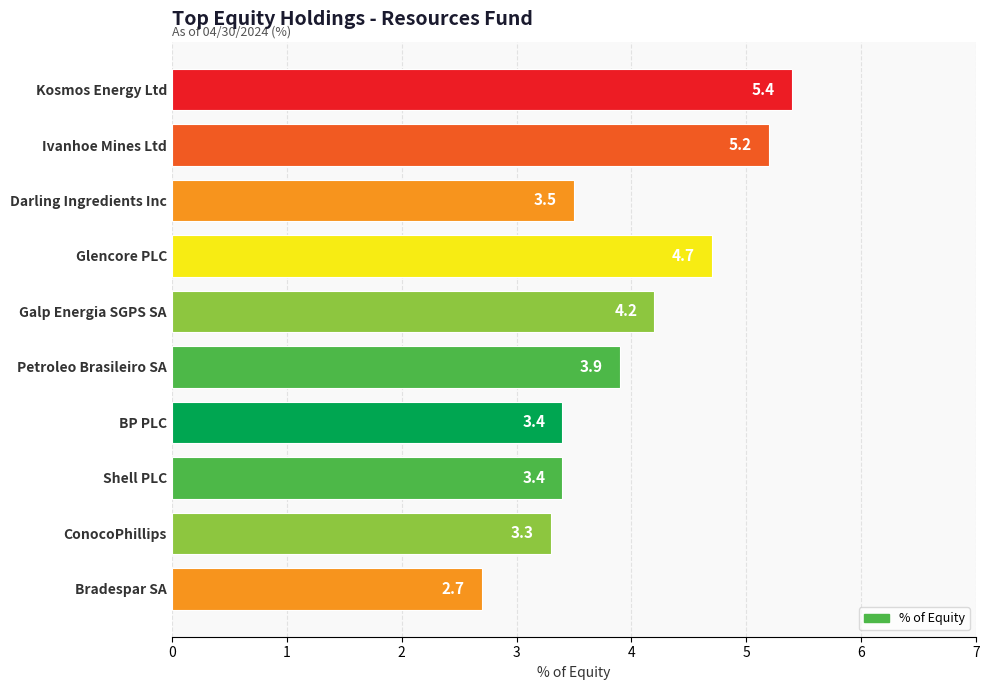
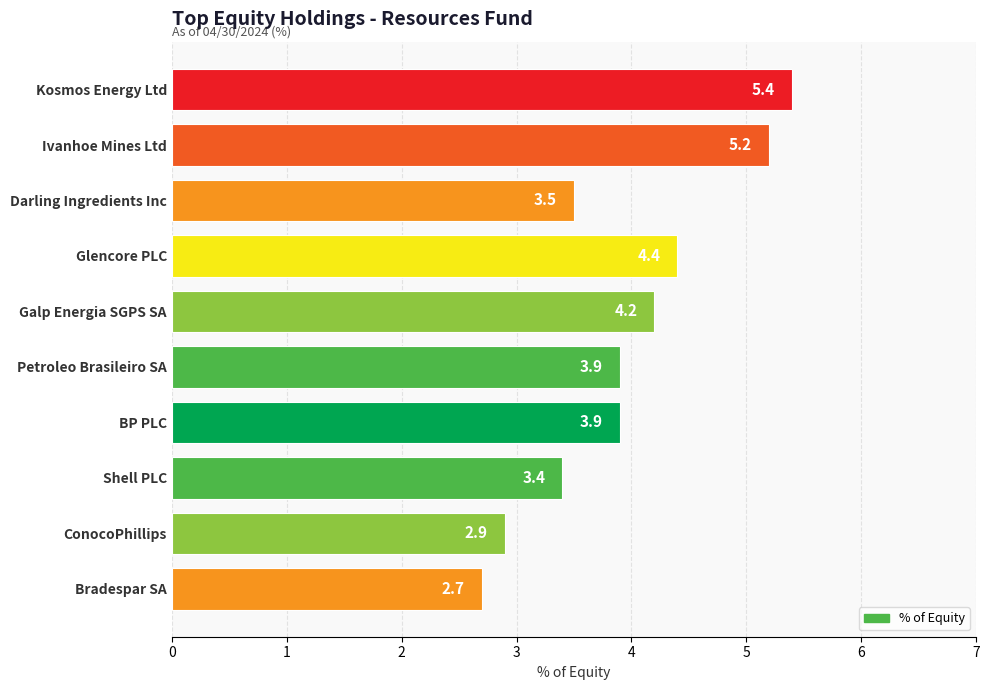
  {
    "Kosmos Energy Ltd": 5.4,
    "Ivanhoe Mines Ltd": 5.2,
    "Darling Ingredients Inc": 3.5,
-   "Glencore PLC": 4.7,
+   "Glencore PLC": 4.4,
    "Galp Energia SGPS SA": 4.2,
    "Petroleo Brasileiro SA": 3.9,
-   "BP PLC": 3.4,
+   "BP PLC": 3.9,
    "Shell PLC": 3.4,
-   "ConocoPhillips": 3.3,
+   "ConocoPhillips": 2.9,
    "Bradespar SA": 2.7
  }
